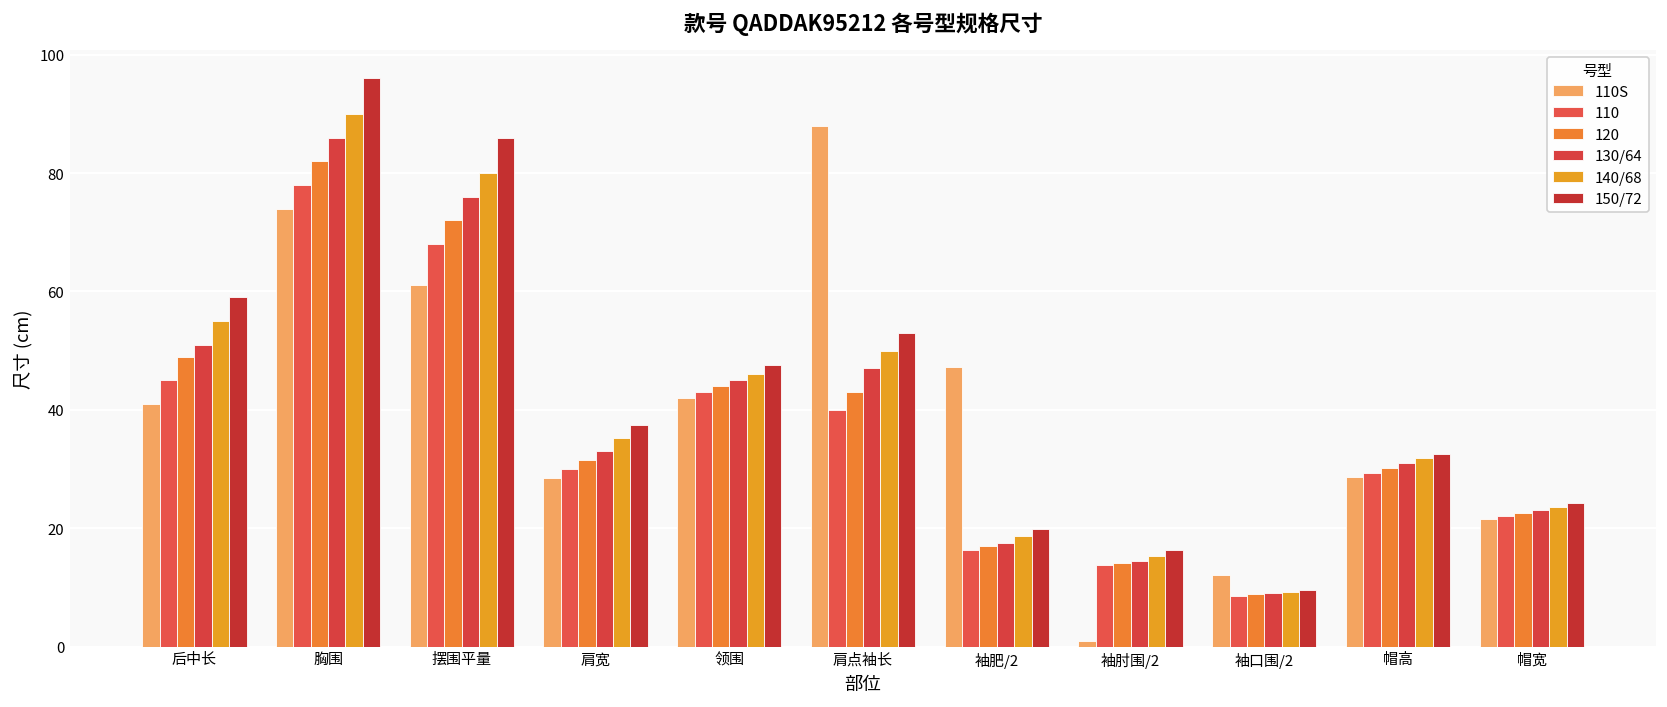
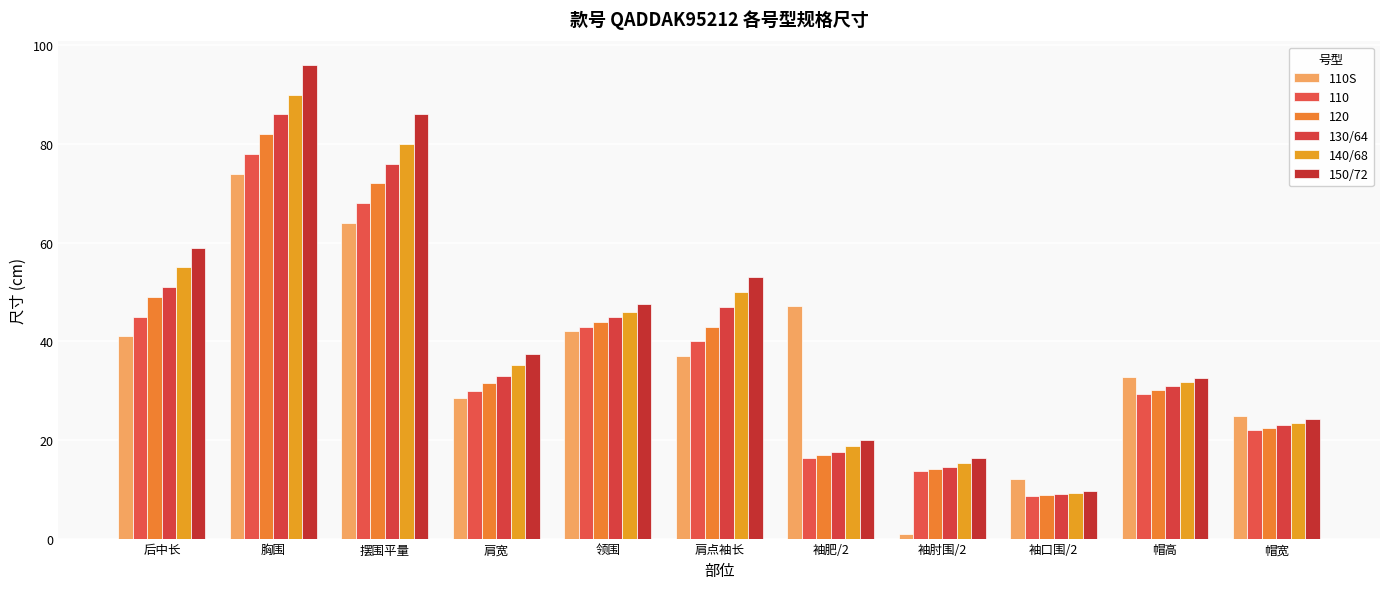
  {
    "110S": {
      "后中长": 41,
      "胸围": 74,
-     "摆围平量": 61,
+     "摆围平量": 64,
      "肩宽": 29,
      "领围": 42,
-     "肩点袖长": 88,
+     "肩点袖长": 37,
      "袖肥/2": 47,
      "袖肘围/2": 1,
      "袖口围/2": 12,
-     "帽高": 29,
-     "帽宽": 22
+     "帽高": 33,
+     "帽宽": 25
    }
  }
